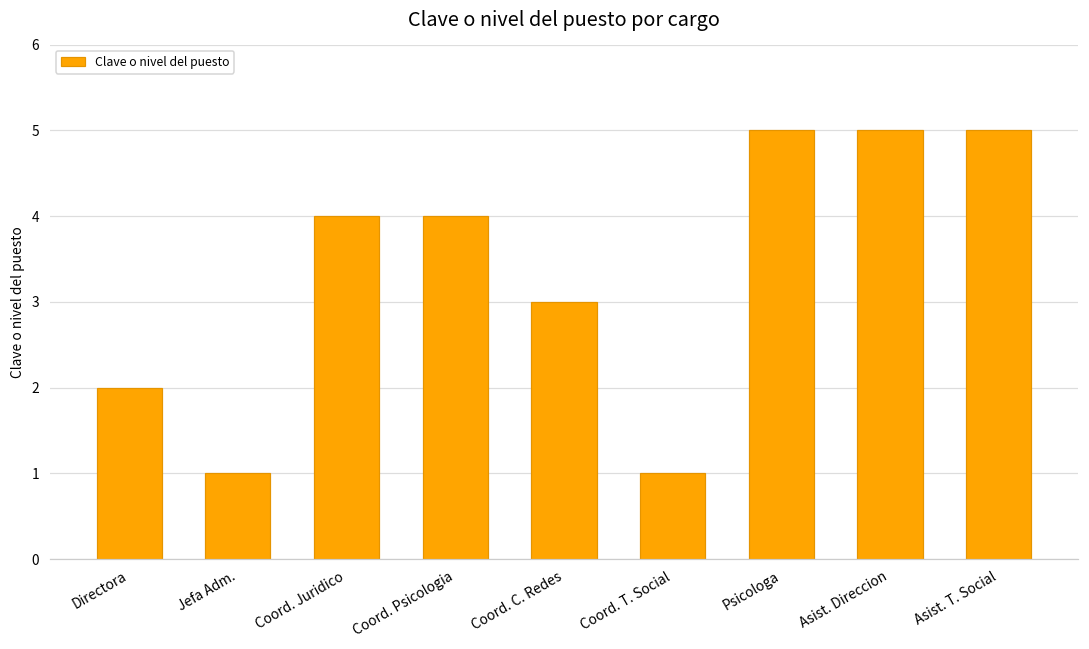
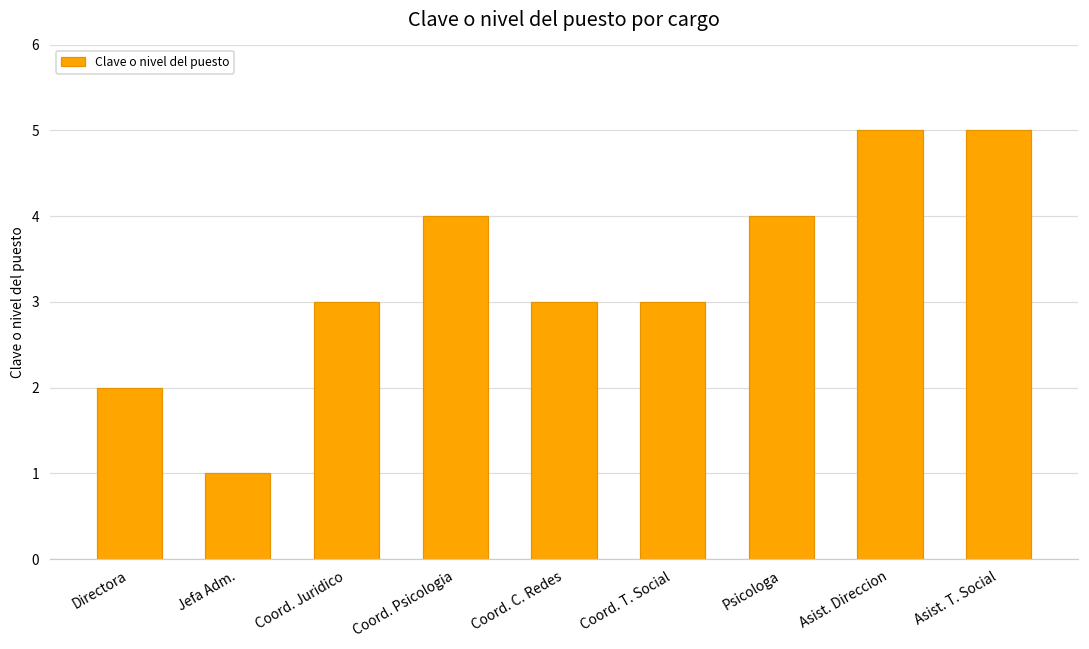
  {
    "Directora": 2,
    "Jefa Adm.": 1,
-   "Coord. Juridico": 4,
+   "Coord. Juridico": 3,
    "Coord. Psicologia": 4,
    "Coord. C. Redes": 3,
-   "Coord. T. Social": 1,
-   "Psicologa": 5,
+   "Coord. T. Social": 3,
+   "Psicologa": 4,
    "Asist. Direccion": 5,
    "Asist. T. Social": 5
  }
